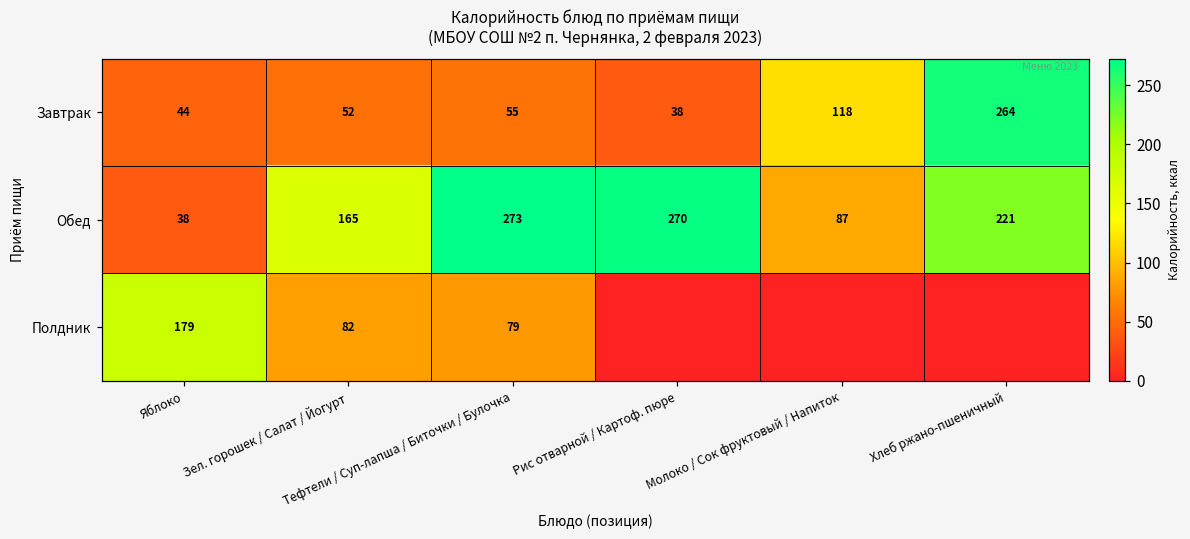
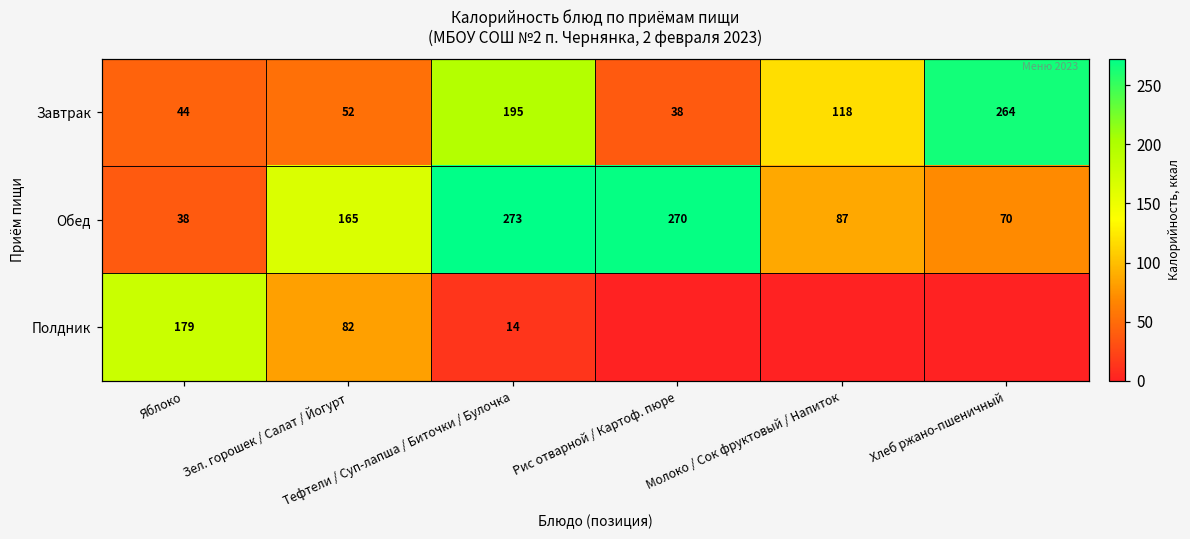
  {
    "Завтрак": {
      "Яблоко": 44,
      "Зел. горошек / Салат / Йогурт": 52,
-     "Тефтели / Суп-лапша / Биточки / Булочка": 55,
+     "Тефтели / Суп-лапша / Биточки / Булочка": 195,
      "Рис отварной / Картоф. пюре": 38,
      "Молоко / Сок фруктовый / Напиток": 118
    },
    "Обед": {
      "Яблоко": 38,
      "Зел. горошек / Салат / Йогурт": 165,
      "Тефтели / Суп-лапша / Биточки / Булочка": 273,
      "Рис отварной / Картоф. пюре": 270,
      "Молоко / Сок фруктовый / Напиток": 87,
-     "Хлеб ржано-пшеничный": 221
+     "Хлеб ржано-пшеничный": 70
    },
    "Полдник": {
      "Яблоко": 179,
      "Зел. горошек / Салат / Йогурт": 82,
-     "Тефтели / Суп-лапша / Биточки / Булочка": 79
+     "Тефтели / Суп-лапша / Биточки / Булочка": 14
    }
  }
